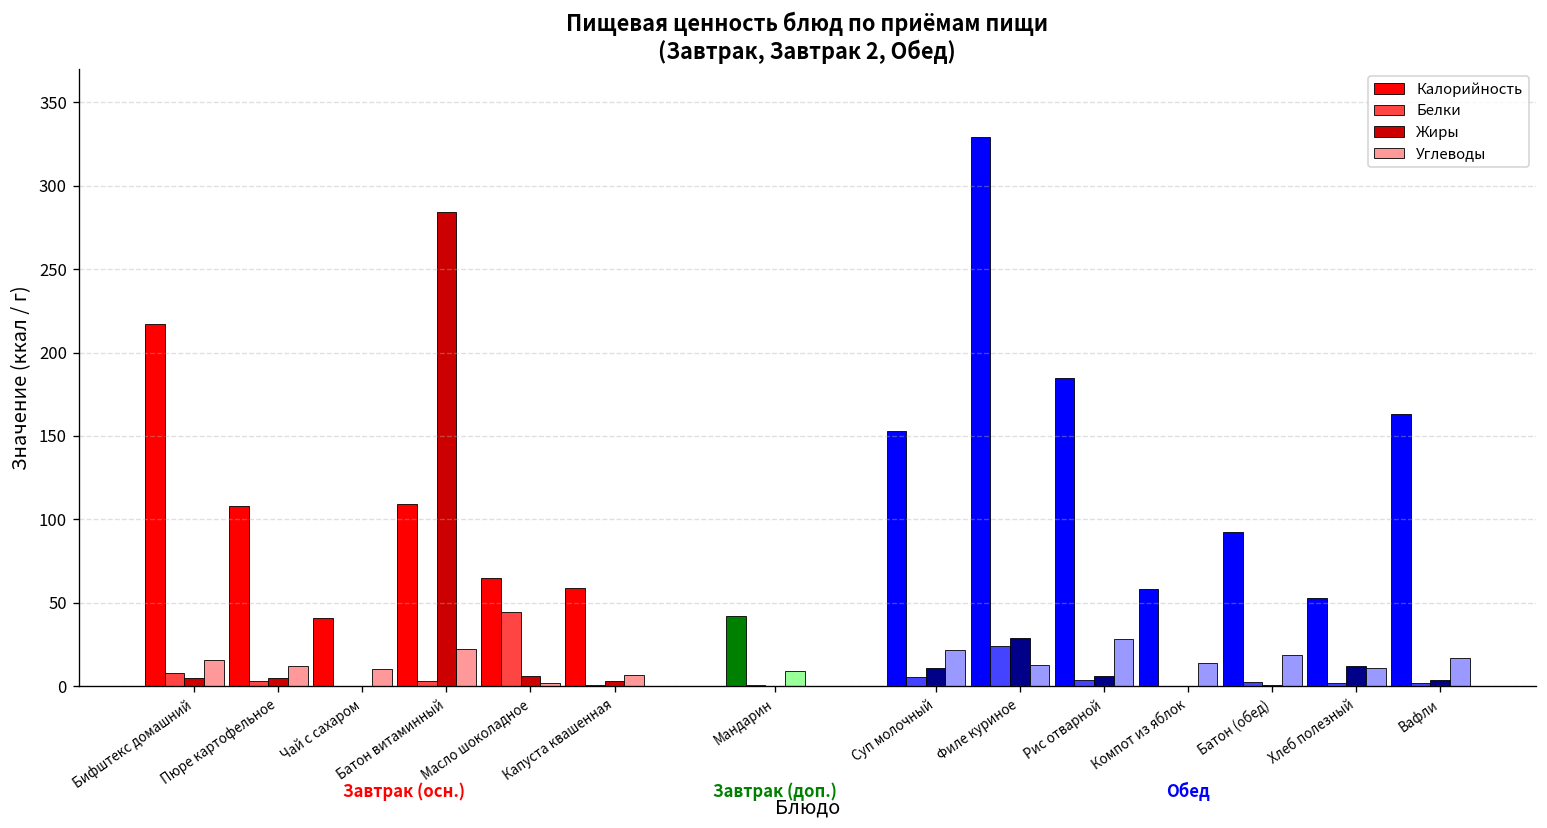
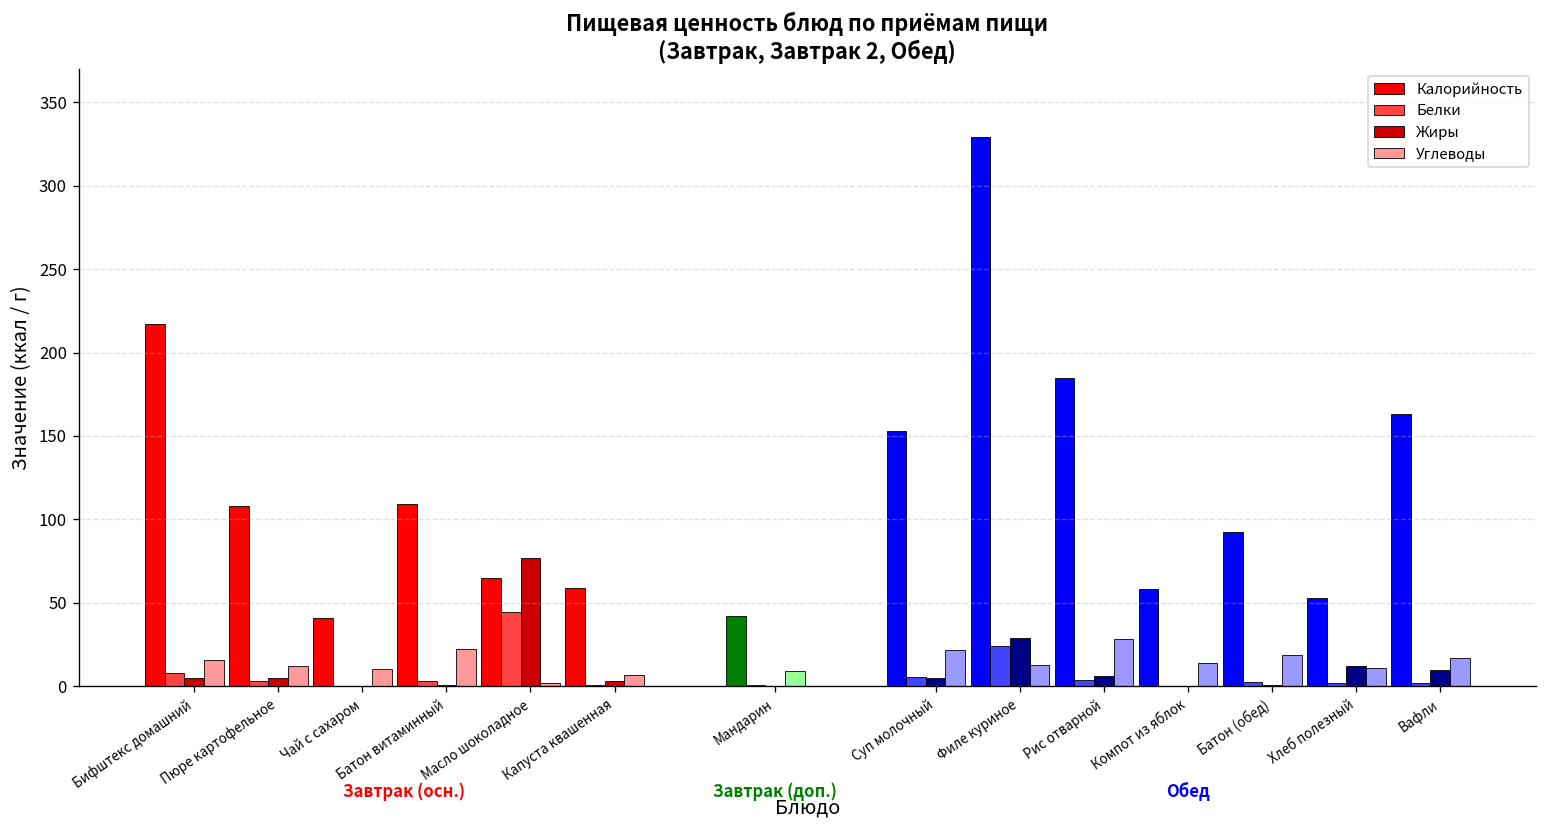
  {
    "Бифштекс домашний": 5,
    "Пюре картофельное": 5,
-   "Батон витаминный": 284,
-   "Масло шоколадное": 6,
+   "Батон витаминный": 1,
+   "Масло шоколадное": 77,
    "Капуста квашенная": 3,
-   "Суп молочный": 11,
+   "Суп молочный": 5,
    "Филе куриное": 29,
    "Рис отварной": 6,
    "Хлеб полезный": 12,
-   "Вафли": 4
+   "Вафли": 10
  }
